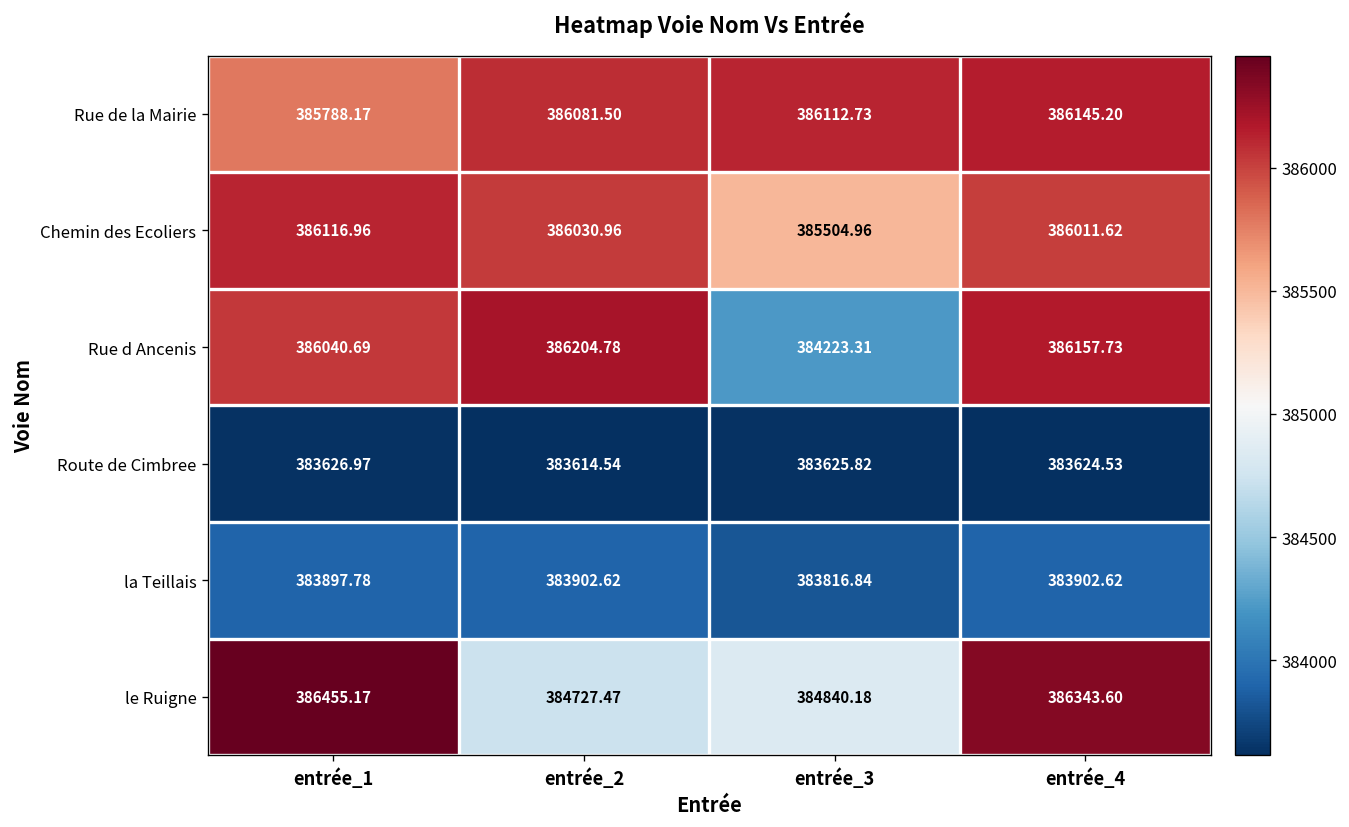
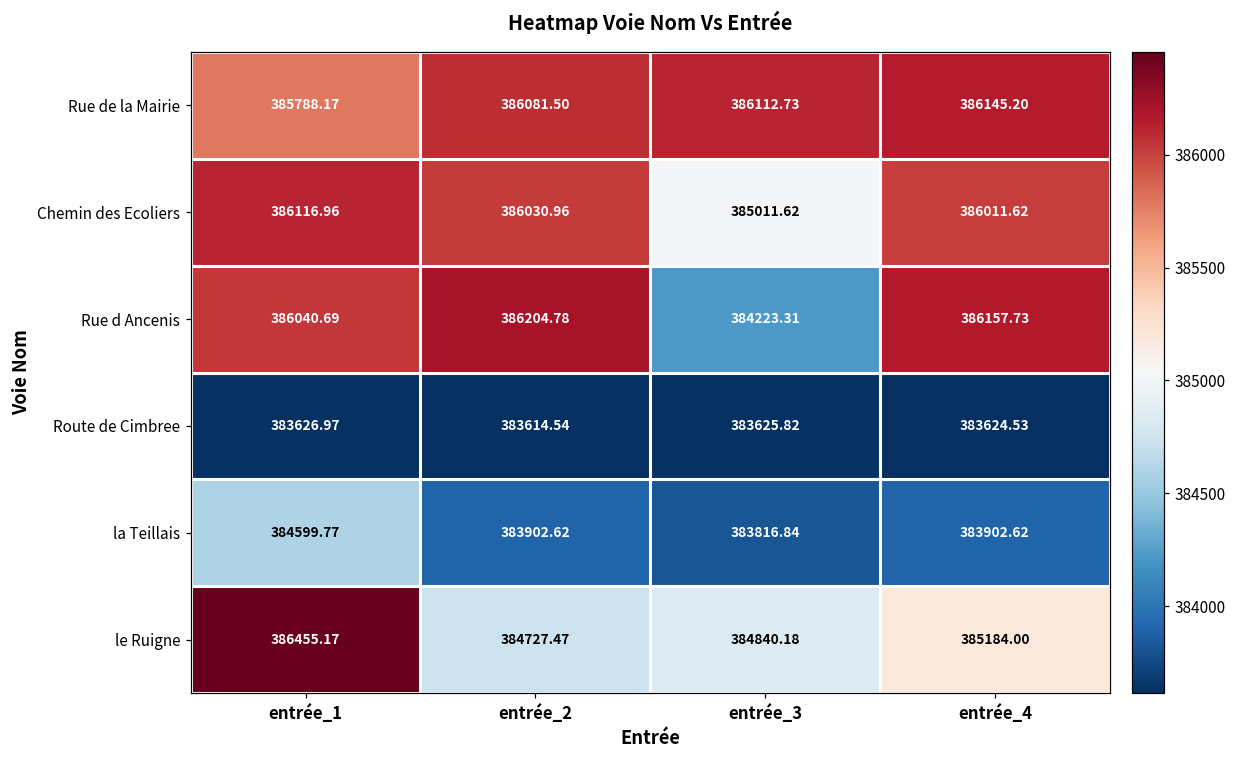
  {
    "Rue de la Mairie": {
      "entrée_1": 385788.17,
      "entrée_2": 386081.50,
      "entrée_3": 386112.73,
      "entrée_4": 386145.20
    },
    "Chemin des Ecoliers": {
      "entrée_1": 386116.96,
      "entrée_2": 386030.96,
-     "entrée_3": 385504.96,
+     "entrée_3": 385011.62,
      "entrée_4": 386011.62
    },
    "Rue d Ancenis": {
      "entrée_1": 386040.69,
      "entrée_2": 386204.78,
      "entrée_3": 384223.31,
      "entrée_4": 386157.73
    },
    "Route de Cimbree": {
      "entrée_1": 383626.97,
      "entrée_2": 383614.54,
      "entrée_3": 383625.82,
      "entrée_4": 383624.53
    },
    "la Teillais": {
-     "entrée_1": 383897.78,
+     "entrée_1": 384599.77,
      "entrée_2": 383902.62,
      "entrée_3": 383816.84,
      "entrée_4": 383902.62
    },
    "le Ruigne": {
      "entrée_1": 386455.17,
      "entrée_2": 384727.47,
      "entrée_3": 384840.18,
-     "entrée_4": 386343.60
+     "entrée_4": 385184.00
    }
  }
